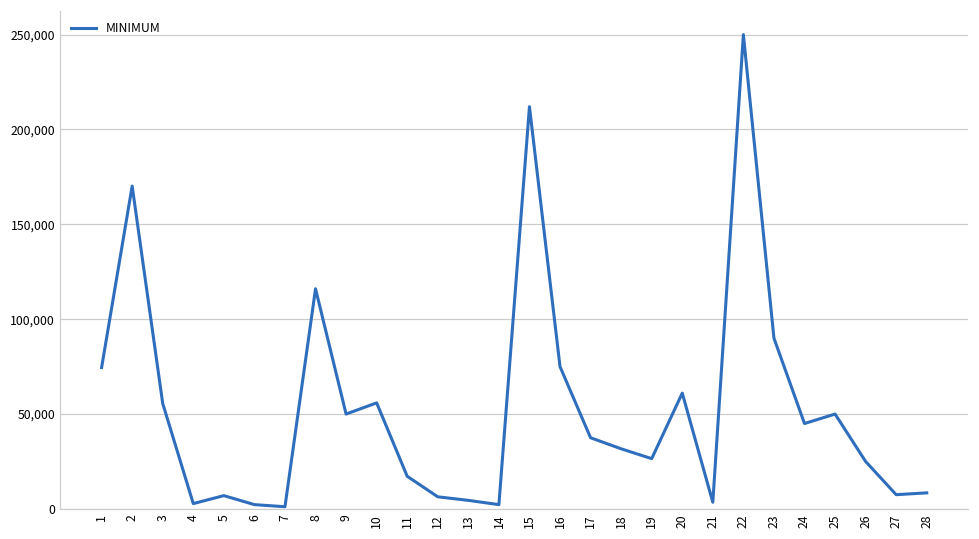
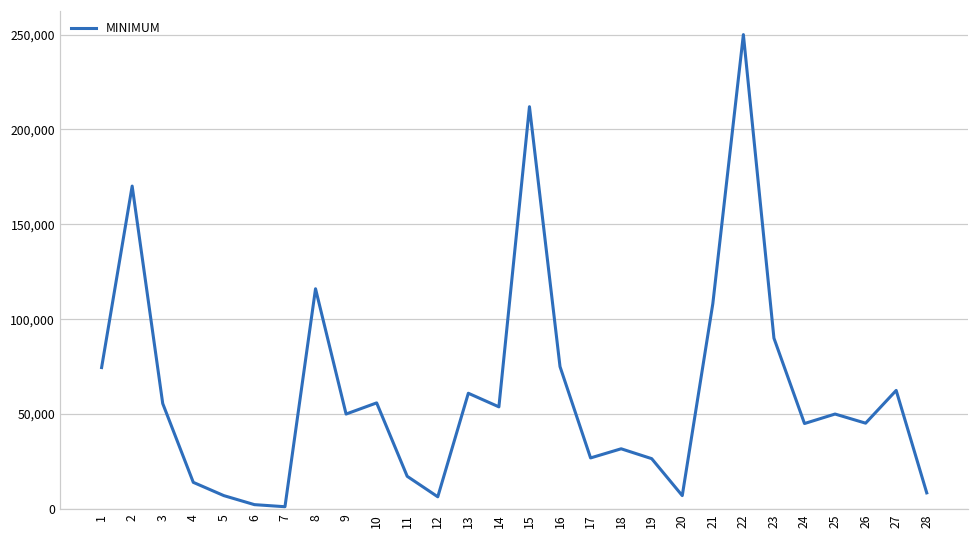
  {
    "1": "75,000",
    "2": "170,000",
    "3": "56,000",
-   "4": "3,000",
+   "4": "14,000",
    "5": "7,000",
    "6": "2,000",
    "7": "1,000",
    "8": "116,000",
    "9": "50,000",
    "10": "56,000",
    "11": "17,000",
    "12": "6,000",
-   "13": "5,000",
-   "14": "2,000",
+   "13": "61,000",
+   "14": "54,000",
    "15": "212,000",
    "16": "75,000",
-   "17": "38,000",
+   "17": "27,000",
    "18": "32,000",
    "19": "26,000",
-   "20": "61,000",
-   "21": "4,000",
+   "20": "7,000",
+   "21": "108,000",
    "22": "250,000",
    "23": "90,000",
    "24": "45,000",
    "25": "50,000",
-   "26": "25,000",
-   "27": "8,000",
+   "26": "45,000",
+   "27": "62,000",
    "28": "8,000"
  }
